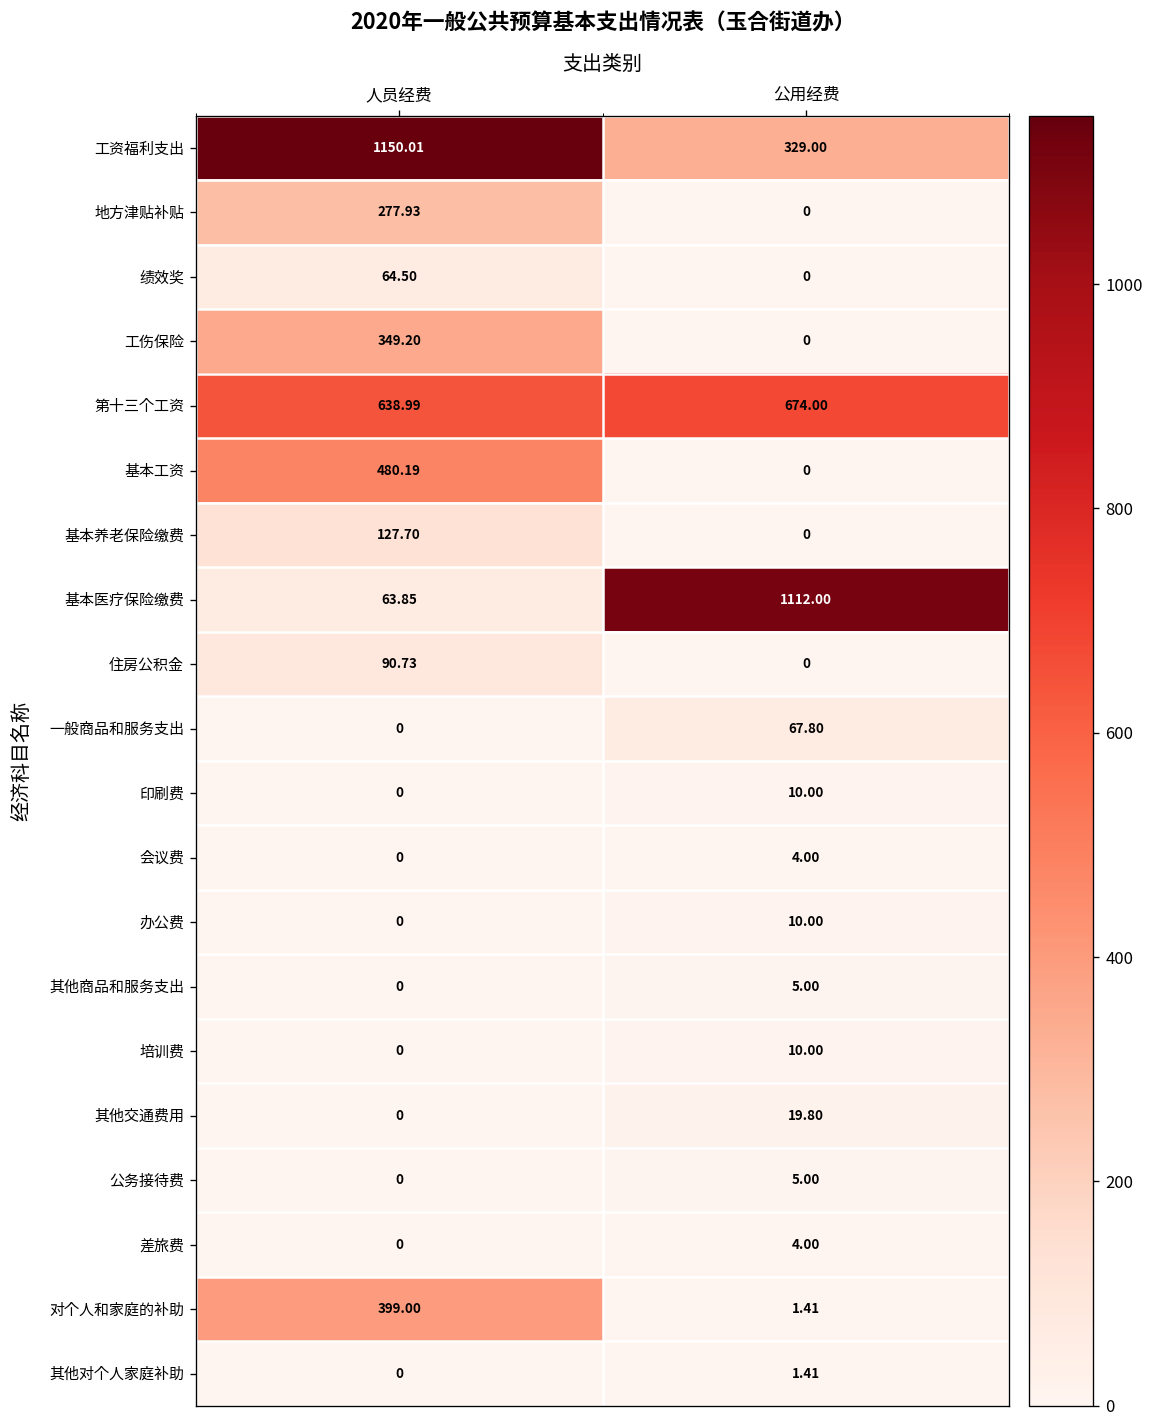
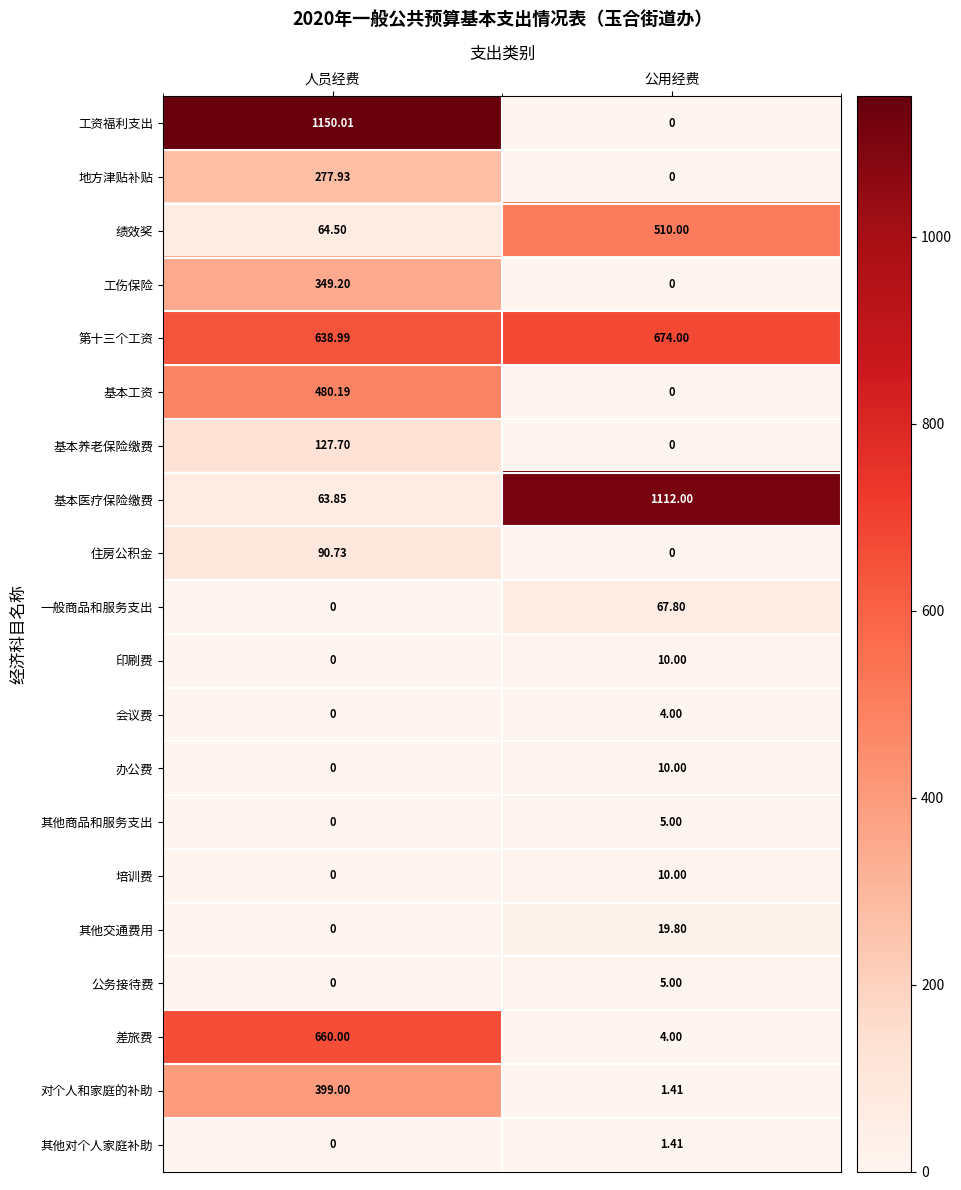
  {
    "工资福利支出": {
      "人员经费": 1150.01,
-     "公用经费": 329.00
+     "公用经费": 0
    },
    "地方津贴补贴": {
      "人员经费": 277.93,
      "公用经费": 0
    },
    "绩效奖": {
      "人员经费": 64.50,
-     "公用经费": 0
+     "公用经费": 510.00
    },
    "工伤保险": {
      "人员经费": 349.20,
      "公用经费": 0
    },
    "第十三个工资": {
      "人员经费": 638.99,
      "公用经费": 674.00
    },
    "基本工资": {
      "人员经费": 480.19,
      "公用经费": 0
    },
    "基本养老保险缴费": {
      "人员经费": 127.70,
      "公用经费": 0
    },
    "基本医疗保险缴费": {
      "人员经费": 63.85,
      "公用经费": 1112.00
    },
    "住房公积金": {
      "人员经费": 90.73,
      "公用经费": 0
    },
    "一般商品和服务支出": {
      "人员经费": 0,
      "公用经费": 67.80
    },
    "印刷费": {
      "人员经费": 0,
      "公用经费": 10.00
    },
    "会议费": {
      "人员经费": 0,
      "公用经费": 4.00
    },
    "办公费": {
      "人员经费": 0,
      "公用经费": 10.00
    },
    "其他商品和服务支出": {
      "人员经费": 0,
      "公用经费": 5.00
    },
    "培训费": {
      "人员经费": 0,
      "公用经费": 10.00
    },
    "其他交通费用": {
      "人员经费": 0,
      "公用经费": 19.80
    },
    "公务接待费": {
      "人员经费": 0,
      "公用经费": 5.00
    },
    "差旅费": {
-     "人员经费": 0,
+     "人员经费": 660.00,
      "公用经费": 4.00
    },
    "对个人和家庭的补助": {
      "人员经费": 399.00,
      "公用经费": 1.41
    },
    "其他对个人家庭补助": {
      "人员经费": 0,
      "公用经费": 1.41
    }
  }
